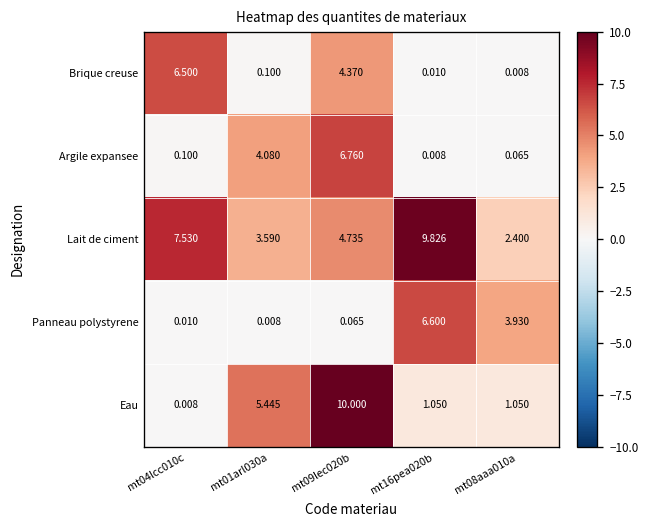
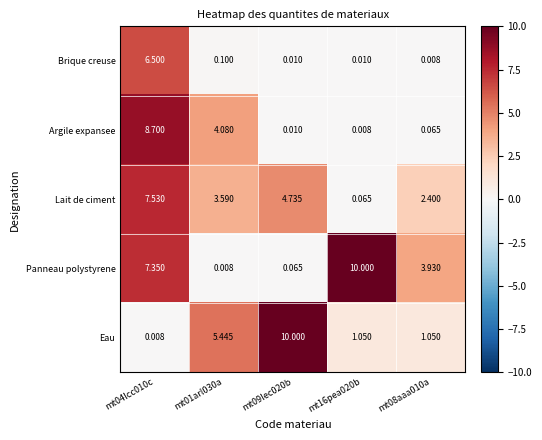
  {
    "Brique creuse": {
      "mt04lcc010c": 6.500,
      "mt01arl030a": 0.100,
-     "mt09lec020b": 4.370,
+     "mt09lec020b": 0.010,
      "mt16pea020b": 0.010,
      "mt08aaa010a": 0.008
    },
    "Argile expansee": {
-     "mt04lcc010c": 0.100,
+     "mt04lcc010c": 8.700,
      "mt01arl030a": 4.080,
-     "mt09lec020b": 6.760,
+     "mt09lec020b": 0.010,
      "mt16pea020b": 0.008,
      "mt08aaa010a": 0.065
    },
    "Lait de ciment": {
      "mt04lcc010c": 7.530,
      "mt01arl030a": 3.590,
      "mt09lec020b": 4.735,
-     "mt16pea020b": 9.826,
+     "mt16pea020b": 0.065,
      "mt08aaa010a": 2.400
    },
    "Panneau polystyrene": {
-     "mt04lcc010c": 0.010,
+     "mt04lcc010c": 7.350,
      "mt01arl030a": 0.008,
      "mt09lec020b": 0.065,
-     "mt16pea020b": 6.600,
+     "mt16pea020b": 10.000,
      "mt08aaa010a": 3.930
    },
    "Eau": {
      "mt04lcc010c": 0.008,
      "mt01arl030a": 5.445,
      "mt09lec020b": 10.000,
      "mt16pea020b": 1.050,
      "mt08aaa010a": 1.050
    }
  }
